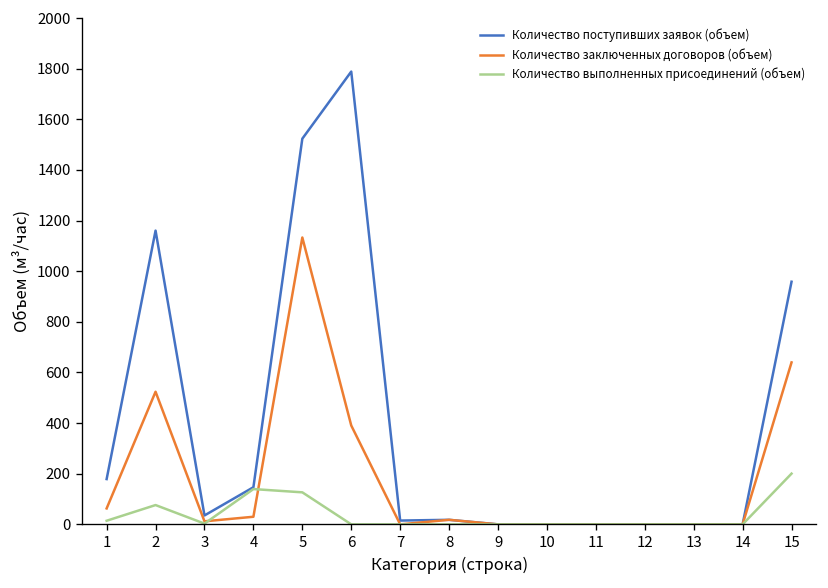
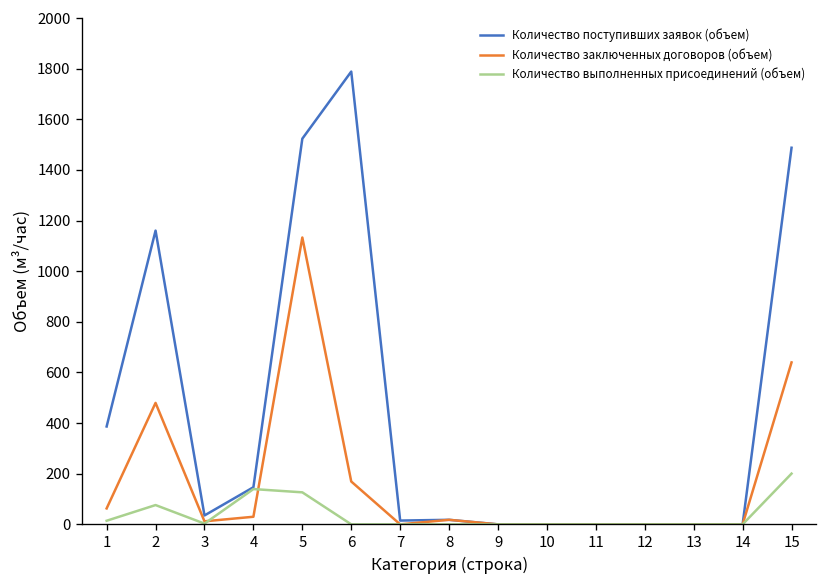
  {
    "Количество поступивших заявок (объем)": {
-     "1": 180,
+     "1": 390,
      "2": 1160,
      "3": 40,
      "5": 1520,
      "6": 1790,
      "7": 20,
-     "15": 960
+     "15": 1490
    },
    "Количество заключенных договоров (объем)": {
      "1": 60,
-     "2": 520,
+     "2": 480,
      "4": 30,
      "5": 1130,
-     "6": 390,
+     "6": 170,
      "15": 640
    },
    "Количество выполненных присоединений (объем)": {
      "1": 10,
      "2": 80,
      "5": 130,
      "6": 0,
      "8": 0,
      "15": 200
    }
  }
